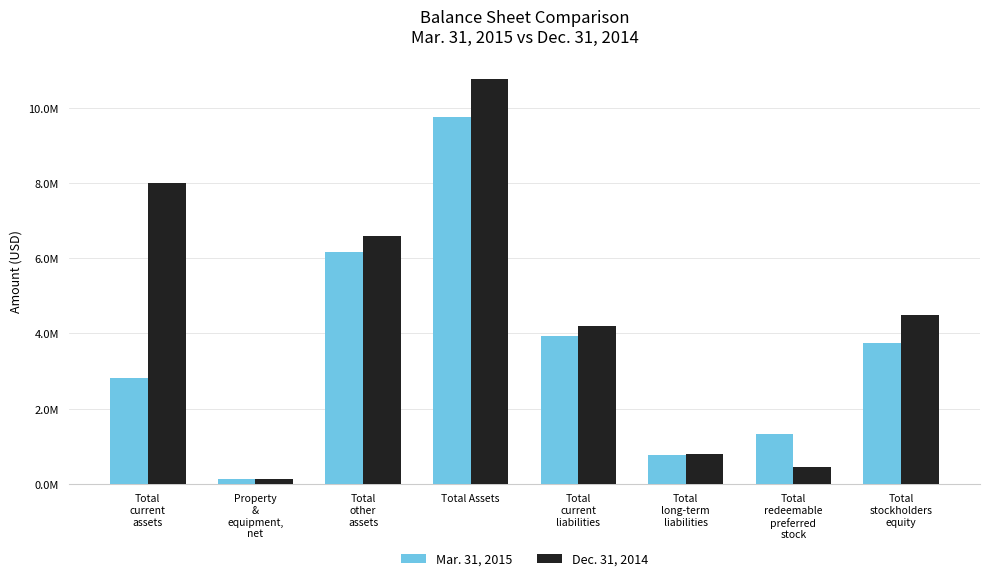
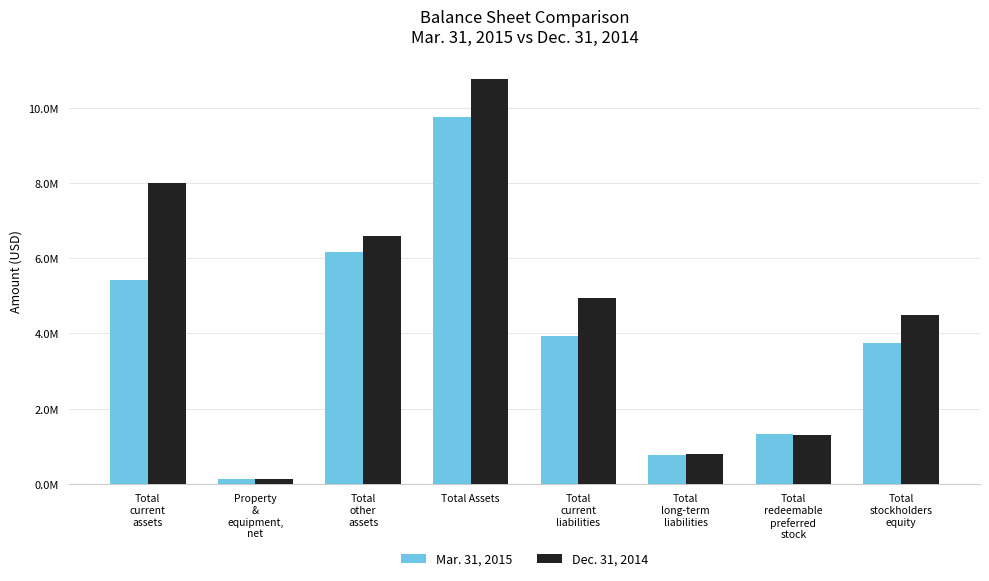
  {
    "Mar. 31, 2015": {
-     "Total current assets": 2800000,
+     "Total current assets": 5400000,
      "Property & equipment, net": 100000,
      "Total other assets": 6200000,
      "Total Assets": 9800000,
      "Total current liabilities": 3900000,
      "Total long-term liabilities": 800000,
      "Total redeemable preferred stock": 1300000,
      "Total stockholders equity": 3700000
    },
    "Dec. 31, 2014": {
      "Total current assets": 8000000,
      "Property & equipment, net": 100000,
      "Total other assets": 6600000,
      "Total Assets": 10800000,
-     "Total current liabilities": 4200000,
+     "Total current liabilities": 4900000,
      "Total long-term liabilities": 800000,
-     "Total redeemable preferred stock": 500000,
+     "Total redeemable preferred stock": 1300000,
      "Total stockholders equity": 4500000
    }
  }
